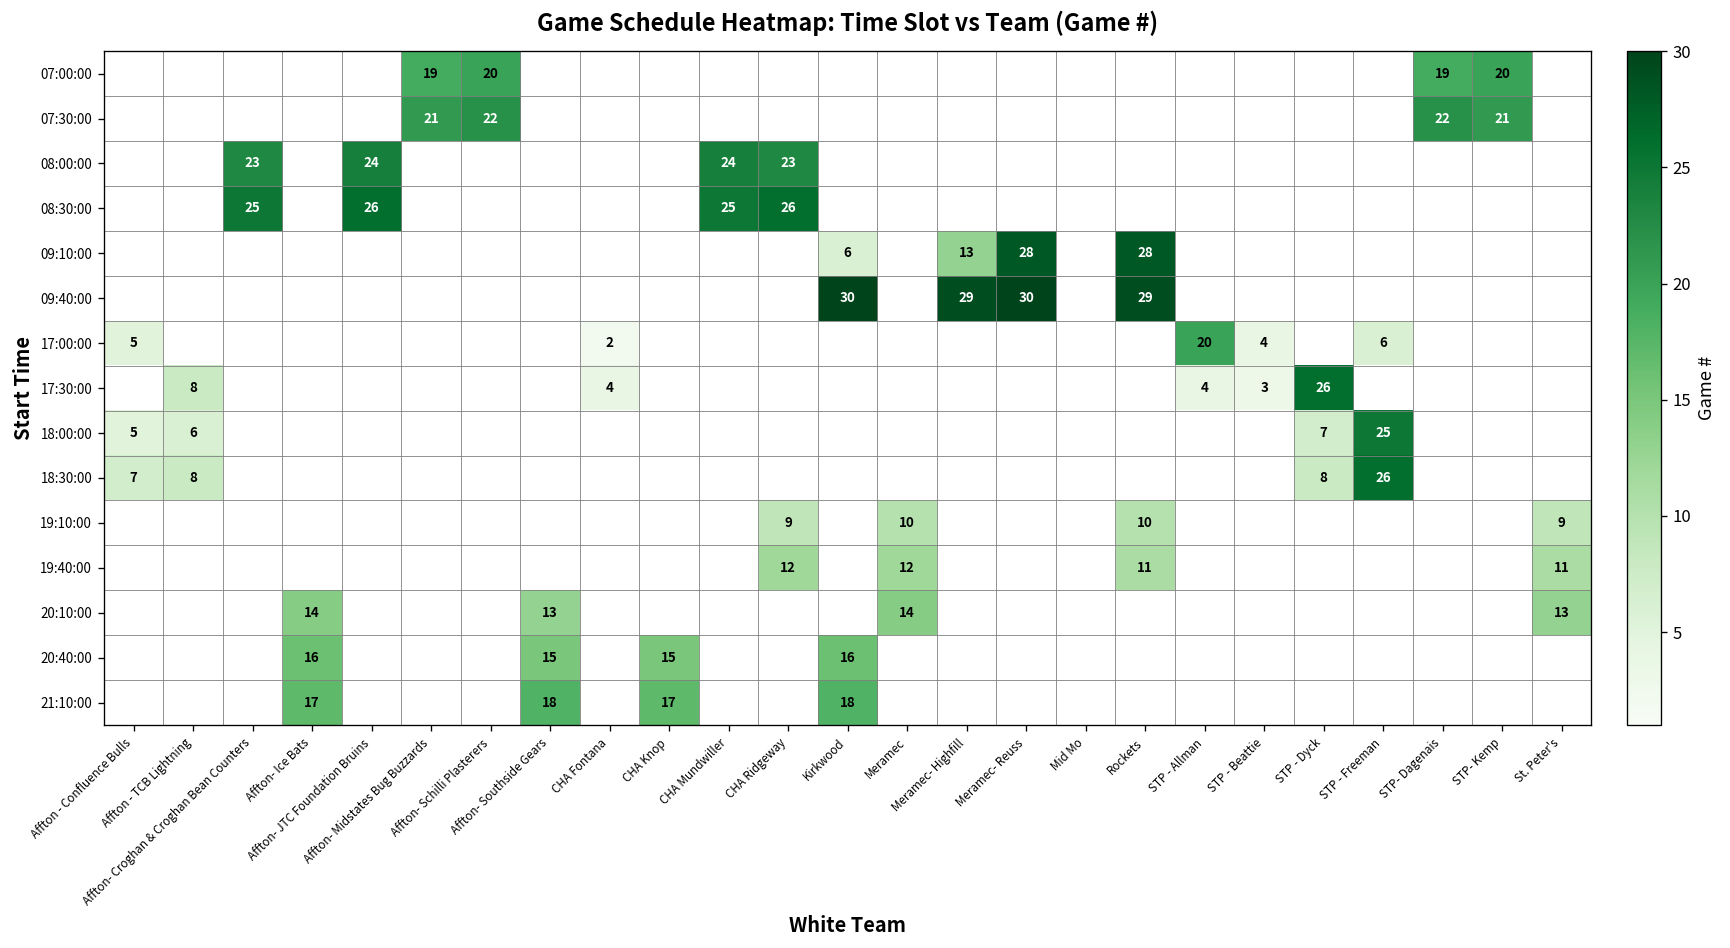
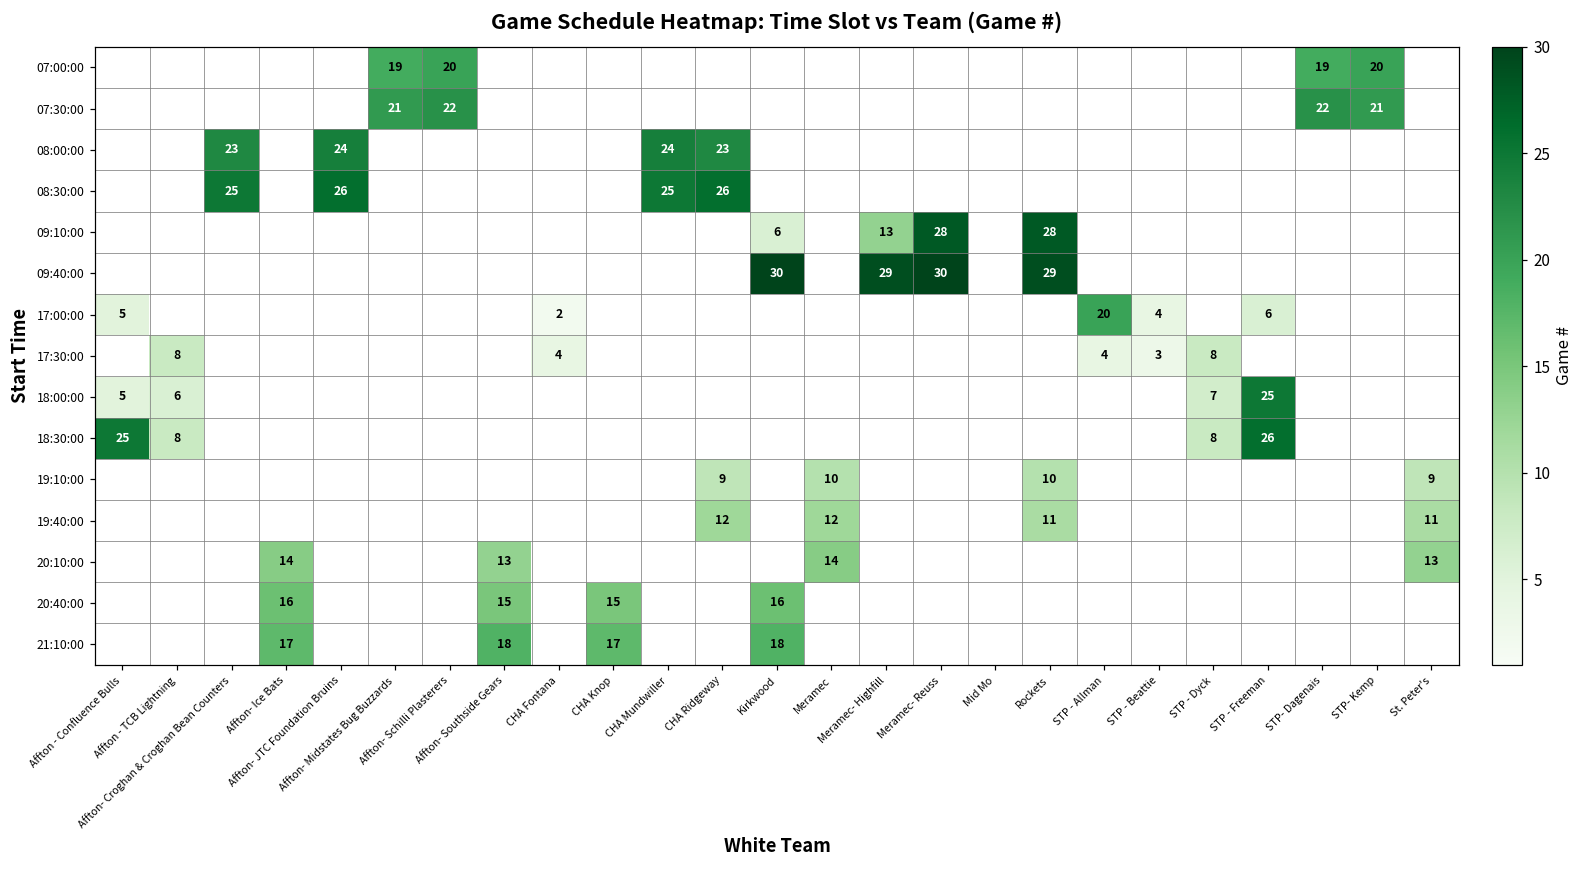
  {
    "07:00:00": {
      "Affton- Midstates Bug Buzzards": 19,
      "Affton- Schilli Plasterers": 20,
      "STP- Dagenais": 19,
      "STP- Kemp": 20
    },
    "07:30:00": {
      "Affton- Midstates Bug Buzzards": 21,
      "Affton- Schilli Plasterers": 22,
      "STP- Dagenais": 22,
      "STP- Kemp": 21
    },
    "08:00:00": {
      "Affton- Croghan & Croghan Bean Counters": 23,
      "Affton- JTC Foundation Bruins": 24,
      "CHA Mundwiller": 24,
      "CHA Ridgeway": 23
    },
    "08:30:00": {
      "Affton- Croghan & Croghan Bean Counters": 25,
      "Affton- JTC Foundation Bruins": 26,
      "CHA Mundwiller": 25,
      "CHA Ridgeway": 26
    },
    "09:10:00": {
      "Kirkwood": 6,
      "Meramec- Highfill": 13,
      "Meramec- Reuss": 28,
      "Rockets": 28
    },
    "09:40:00": {
      "Kirkwood": 30,
      "Meramec- Highfill": 29,
      "Meramec- Reuss": 30,
      "Rockets": 29
    },
    "17:00:00": {
      "Affton - Confluence Bulls": 5,
      "CHA Fontana": 2,
      "STP - Allman": 20,
      "STP - Beattie": 4,
      "STP - Freeman": 6
    },
    "17:30:00": {
      "Affton - TCB Lightning": 8,
      "CHA Fontana": 4,
      "STP - Allman": 4,
      "STP - Beattie": 3,
-     "STP - Dyck": 26
+     "STP - Dyck": 8
    },
    "18:00:00": {
      "Affton - Confluence Bulls": 5,
      "Affton - TCB Lightning": 6,
      "STP - Dyck": 7,
      "STP - Freeman": 25
    },
    "18:30:00": {
-     "Affton - Confluence Bulls": 7,
+     "Affton - Confluence Bulls": 25,
      "Affton - TCB Lightning": 8,
      "STP - Dyck": 8,
      "STP - Freeman": 26
    },
    "19:10:00": {
      "CHA Ridgeway": 9,
      "Meramec": 10,
      "Rockets": 10,
      "St. Peter's": 9
    },
    "19:40:00": {
      "CHA Ridgeway": 12,
      "Meramec": 12,
      "Rockets": 11,
      "St. Peter's": 11
    },
    "20:10:00": {
      "Affton- Ice Bats": 14,
      "Affton- Southside Gears": 13,
      "Meramec": 14,
      "St. Peter's": 13
    },
    "20:40:00": {
      "Affton- Ice Bats": 16,
      "Affton- Southside Gears": 15,
      "CHA Knop": 15,
      "Kirkwood": 16
    },
    "21:10:00": {
      "Affton- Ice Bats": 17,
      "Affton- Southside Gears": 18,
      "CHA Knop": 17,
      "Kirkwood": 18
    }
  }
